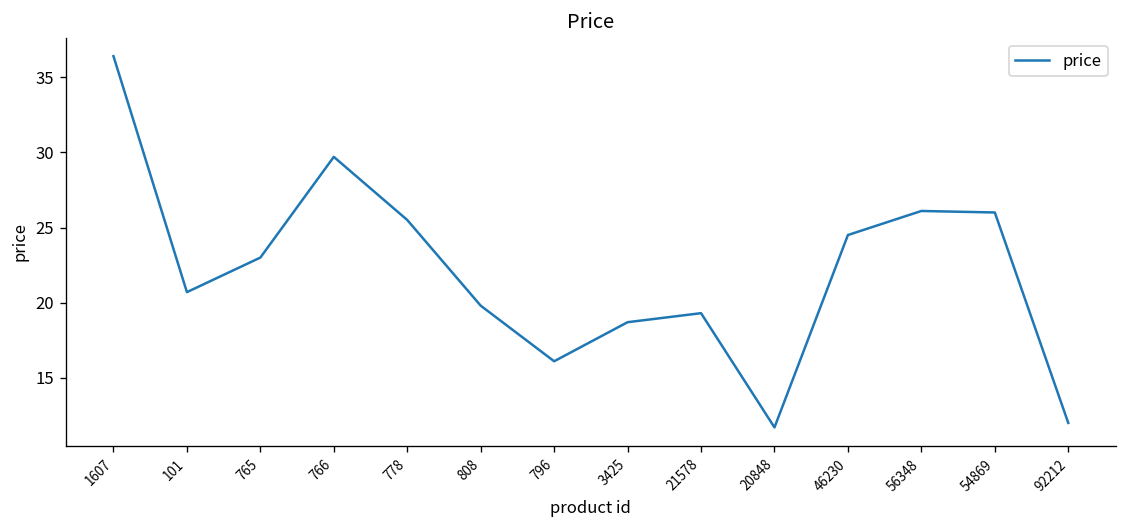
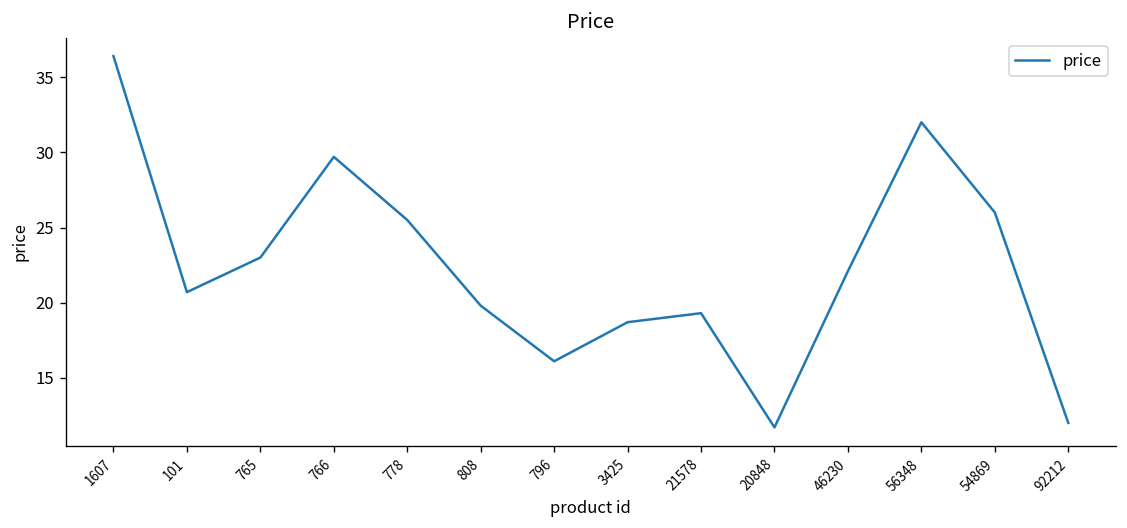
  {
    "1607": 36.4,
    "101": 20.7,
    "765": 23.0,
    "766": 29.7,
    "778": 25.5,
    "808": 19.8,
    "796": 16.1,
    "3425": 18.7,
    "21578": 19.3,
    "20848": 11.7,
-   "46230": 24.5,
-   "56348": 26.1,
+   "46230": 22.1,
+   "56348": 32.0,
    "54869": 26.0,
    "92212": 12.0
  }
